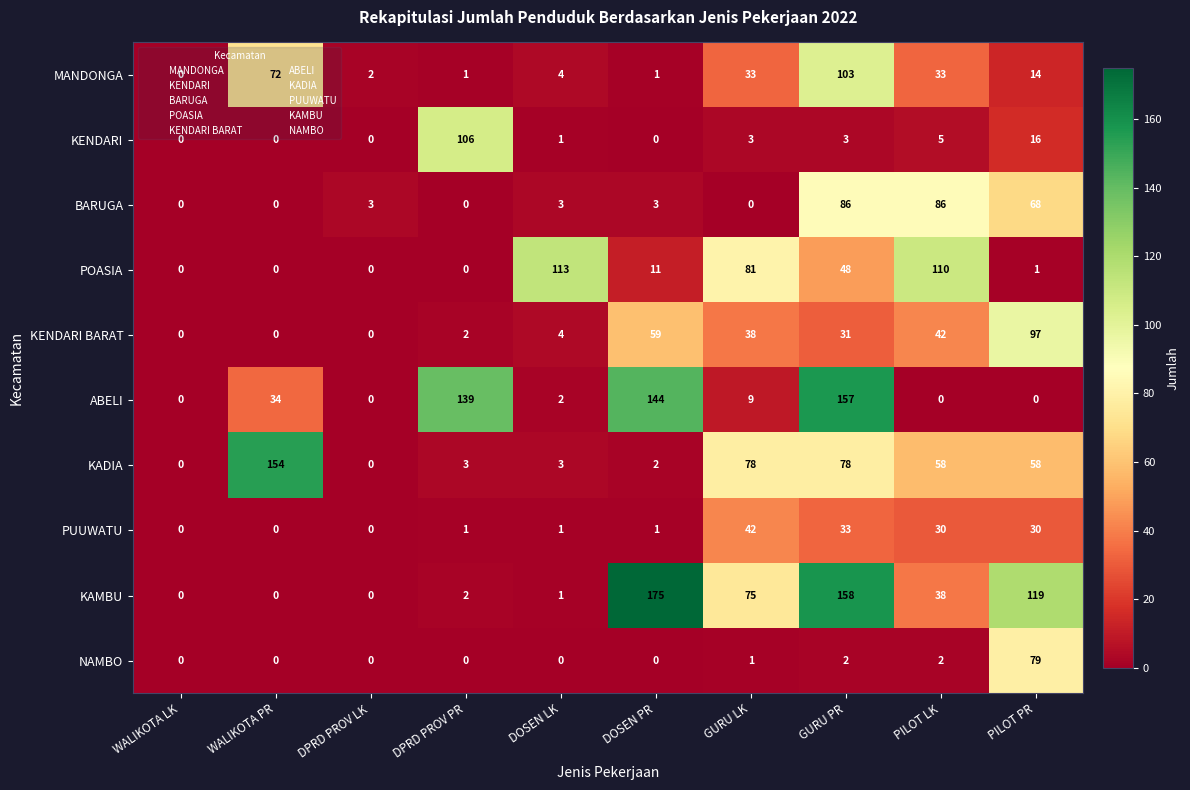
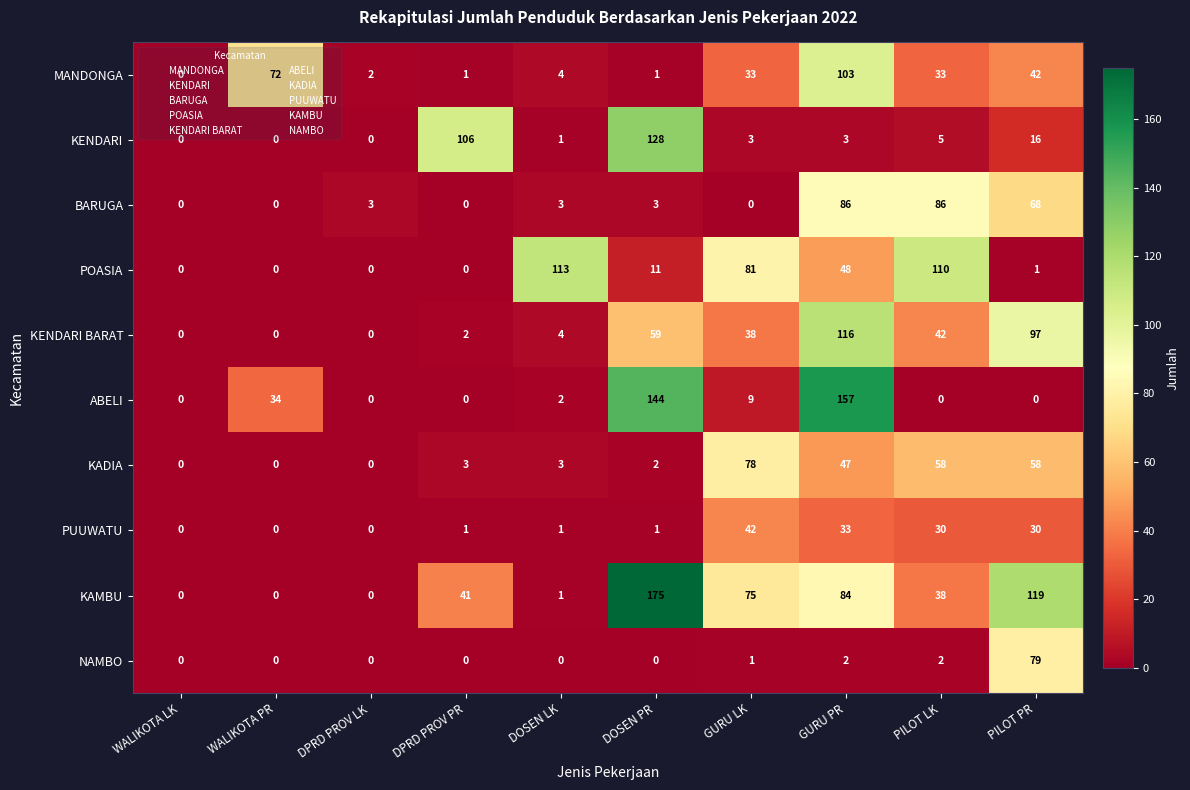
  {
    "MANDONGA": {
      "DPRD PROV LK": 2,
      "DPRD PROV PR": 1,
      "DOSEN LK": 4,
      "DOSEN PR": 1,
      "GURU LK": 33,
      "GURU PR": 103,
      "PILOT LK": 33,
-     "PILOT PR": 14
+     "PILOT PR": 42
    },
    "KENDARI": {
      "DPRD PROV LK": 0,
      "DPRD PROV PR": 106,
      "DOSEN LK": 1,
-     "DOSEN PR": 0,
+     "DOSEN PR": 128,
      "GURU LK": 3,
      "GURU PR": 3,
      "PILOT LK": 5,
      "PILOT PR": 16
    },
    "BARUGA": {
      "WALIKOTA LK": 0,
      "WALIKOTA PR": 0,
      "DPRD PROV LK": 3,
      "DPRD PROV PR": 0,
      "DOSEN LK": 3,
      "DOSEN PR": 3,
      "GURU LK": 0,
      "GURU PR": 86,
      "PILOT LK": 86,
      "PILOT PR": 68
    },
    "POASIA": {
      "WALIKOTA LK": 0,
      "WALIKOTA PR": 0,
      "DPRD PROV LK": 0,
      "DPRD PROV PR": 0,
      "DOSEN LK": 113,
      "DOSEN PR": 11,
      "GURU LK": 81,
      "GURU PR": 48,
      "PILOT LK": 110,
      "PILOT PR": 1
    },
    "KENDARI BARAT": {
      "WALIKOTA LK": 0,
      "WALIKOTA PR": 0,
      "DPRD PROV LK": 0,
      "DPRD PROV PR": 2,
      "DOSEN LK": 4,
      "DOSEN PR": 59,
      "GURU LK": 38,
-     "GURU PR": 31,
+     "GURU PR": 116,
      "PILOT LK": 42,
      "PILOT PR": 97
    },
    "ABELI": {
      "WALIKOTA LK": 0,
      "WALIKOTA PR": 34,
      "DPRD PROV LK": 0,
-     "DPRD PROV PR": 139,
+     "DPRD PROV PR": 0,
      "DOSEN LK": 2,
      "DOSEN PR": 144,
      "GURU LK": 9,
      "GURU PR": 157,
      "PILOT LK": 0,
      "PILOT PR": 0
    },
    "KADIA": {
      "WALIKOTA LK": 0,
-     "WALIKOTA PR": 154,
+     "WALIKOTA PR": 0,
      "DPRD PROV LK": 0,
      "DPRD PROV PR": 3,
      "DOSEN LK": 3,
      "DOSEN PR": 2,
      "GURU LK": 78,
-     "GURU PR": 78,
+     "GURU PR": 47,
      "PILOT LK": 58,
      "PILOT PR": 58
    },
    "PUUWATU": {
      "WALIKOTA LK": 0,
      "WALIKOTA PR": 0,
      "DPRD PROV LK": 0,
      "DPRD PROV PR": 1,
      "DOSEN LK": 1,
      "DOSEN PR": 1,
      "GURU LK": 42,
      "GURU PR": 33,
      "PILOT LK": 30,
      "PILOT PR": 30
    },
    "KAMBU": {
      "WALIKOTA LK": 0,
      "WALIKOTA PR": 0,
      "DPRD PROV LK": 0,
-     "DPRD PROV PR": 2,
+     "DPRD PROV PR": 41,
      "DOSEN LK": 1,
      "DOSEN PR": 175,
      "GURU LK": 75,
-     "GURU PR": 158,
+     "GURU PR": 84,
      "PILOT LK": 38,
      "PILOT PR": 119
    },
    "NAMBO": {
      "WALIKOTA LK": 0,
      "WALIKOTA PR": 0,
      "DPRD PROV LK": 0,
      "DPRD PROV PR": 0,
      "DOSEN LK": 0,
      "DOSEN PR": 0,
      "GURU LK": 1,
      "GURU PR": 2,
      "PILOT LK": 2,
      "PILOT PR": 79
    }
  }
